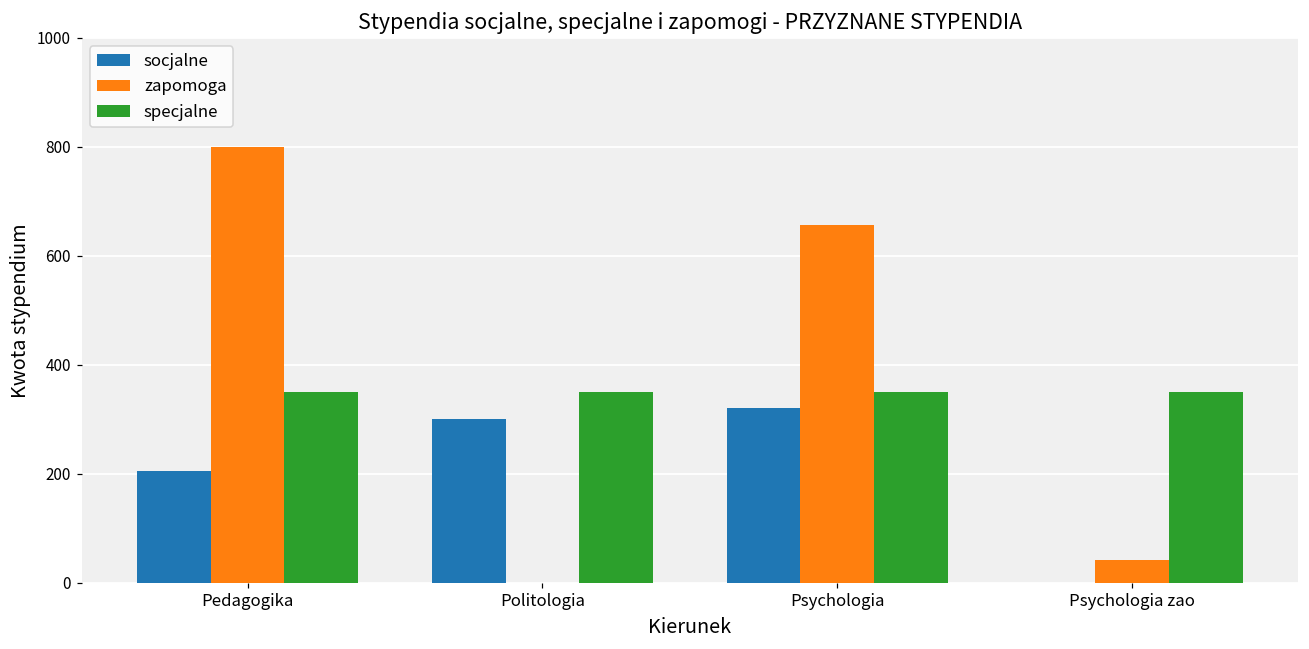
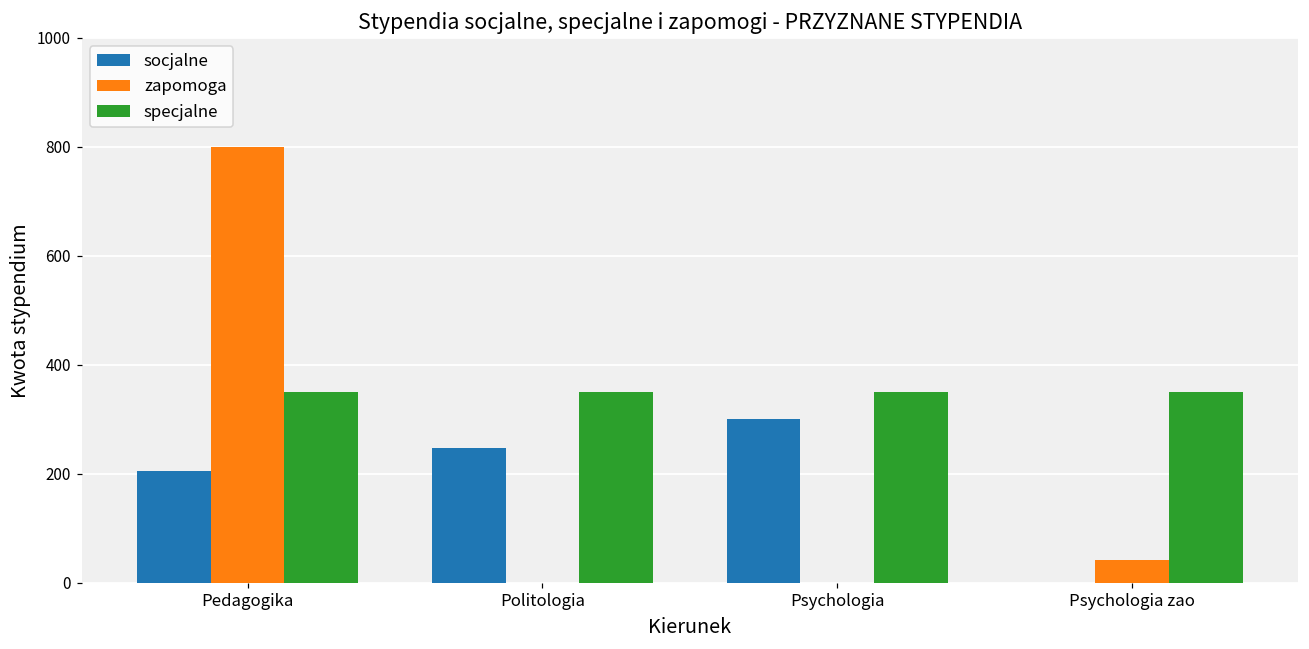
  {
    "socjalne": {
      "Pedagogika": 210,
-     "Politologia": 300,
-     "Psychologia": 320,
+     "Politologia": 250,
+     "Psychologia": 300,
      "Psychologia zao": 0
    },
    "zapomoga": {
      "Pedagogika": 800,
      "Politologia": 0,
-     "Psychologia": 660,
+     "Psychologia": 0,
      "Psychologia zao": 40
    },
    "specjalne": {
      "Pedagogika": 350,
      "Politologia": 350,
      "Psychologia": 350,
      "Psychologia zao": 350
    }
  }
